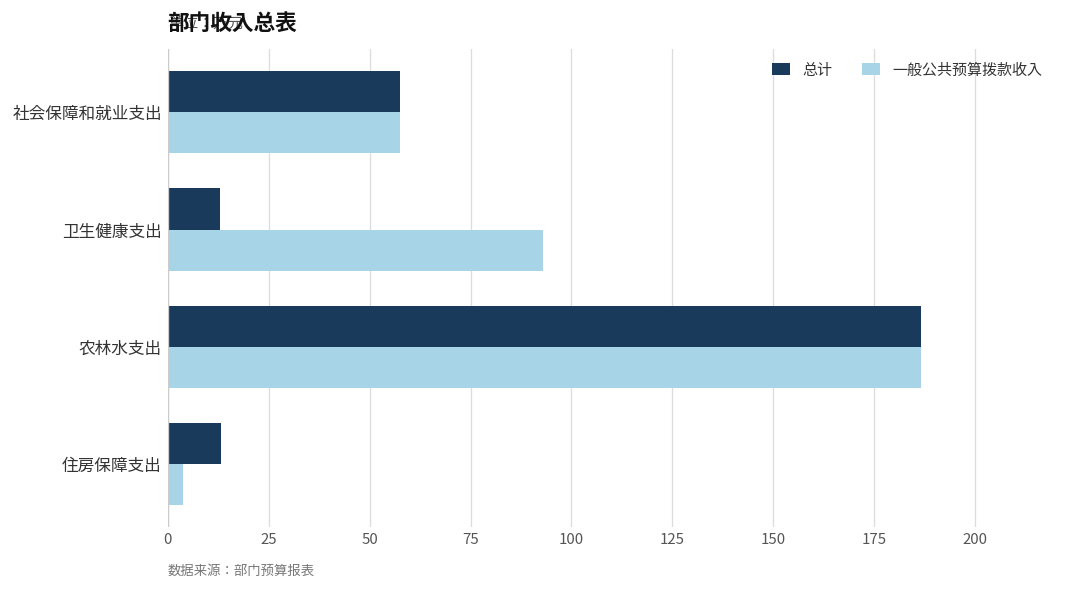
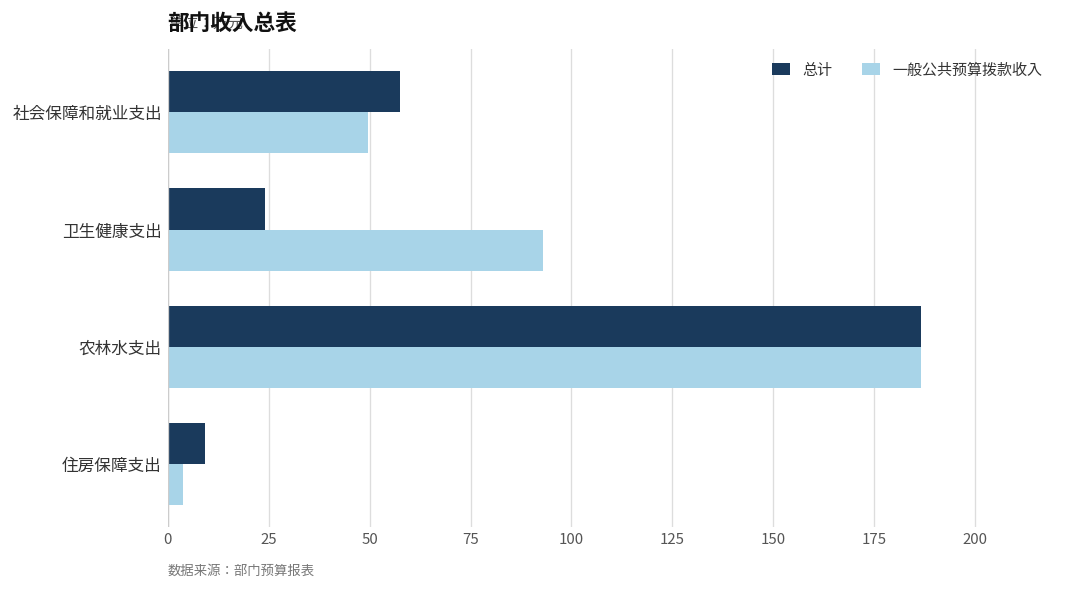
  {
    "总计": {
      "社会保障和就业支出": 58,
-     "卫生健康支出": 13,
+     "卫生健康支出": 24,
      "农林水支出": 187,
-     "住房保障支出": 13
+     "住房保障支出": 9
    },
    "一般公共预算拨款收入": {
-     "社会保障和就业支出": 58,
+     "社会保障和就业支出": 50,
      "卫生健康支出": 93,
      "农林水支出": 187,
      "住房保障支出": 4
    }
  }
